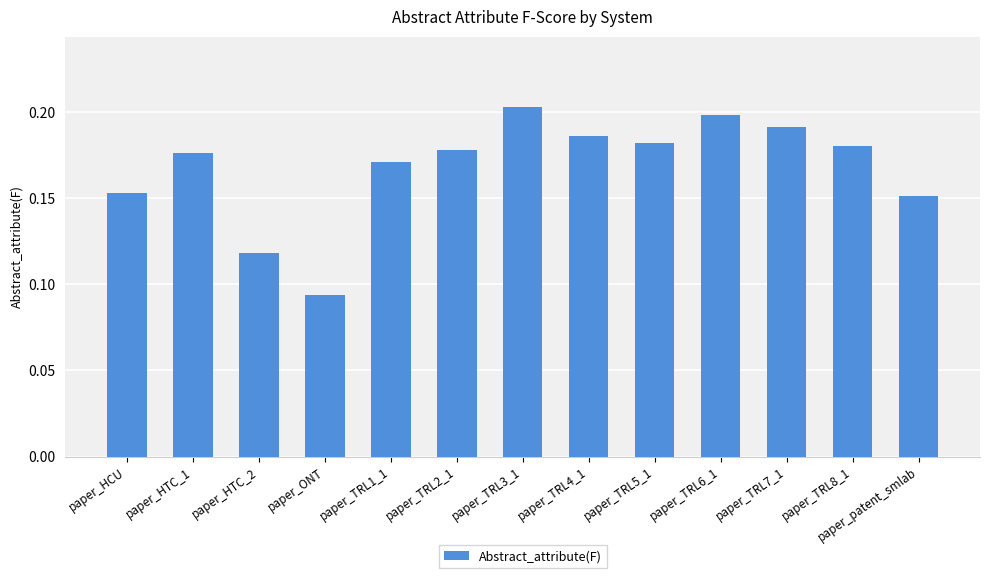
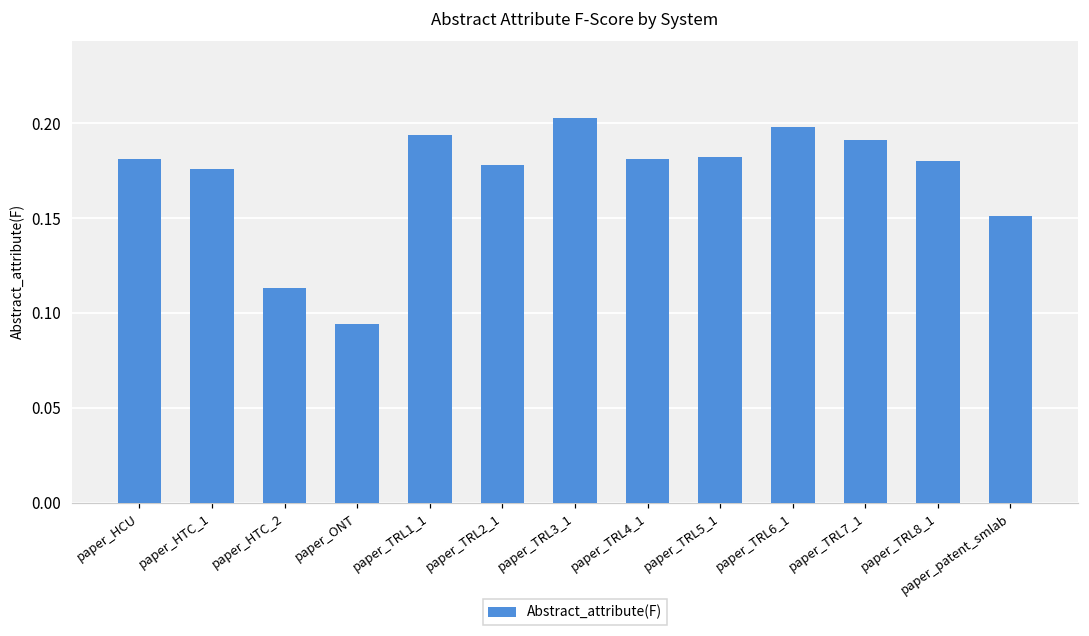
  {
-   "paper_HCU": 0.153,
+   "paper_HCU": 0.181,
    "paper_HTC_1": 0.176,
-   "paper_HTC_2": 0.118,
+   "paper_HTC_2": 0.113,
    "paper_ONT": 0.094,
-   "paper_TRL1_1": 0.171,
+   "paper_TRL1_1": 0.194,
    "paper_TRL2_1": 0.178,
    "paper_TRL3_1": 0.203,
-   "paper_TRL4_1": 0.186,
+   "paper_TRL4_1": 0.181,
    "paper_TRL5_1": 0.182,
    "paper_TRL6_1": 0.198,
    "paper_TRL7_1": 0.191,
    "paper_TRL8_1": 0.180,
    "paper_patent_smlab": 0.151
  }
